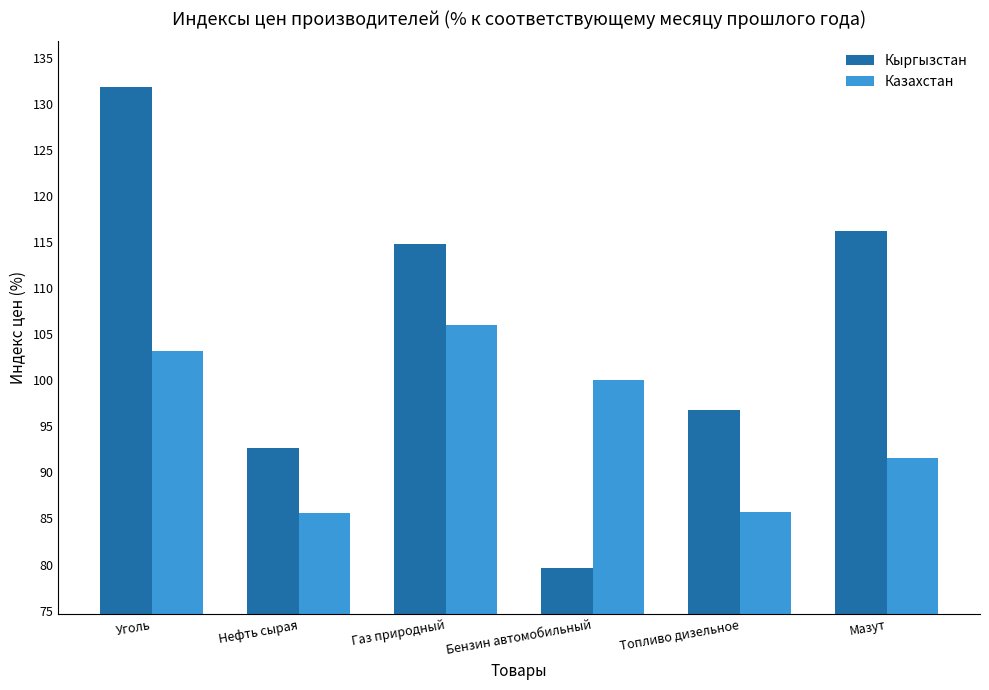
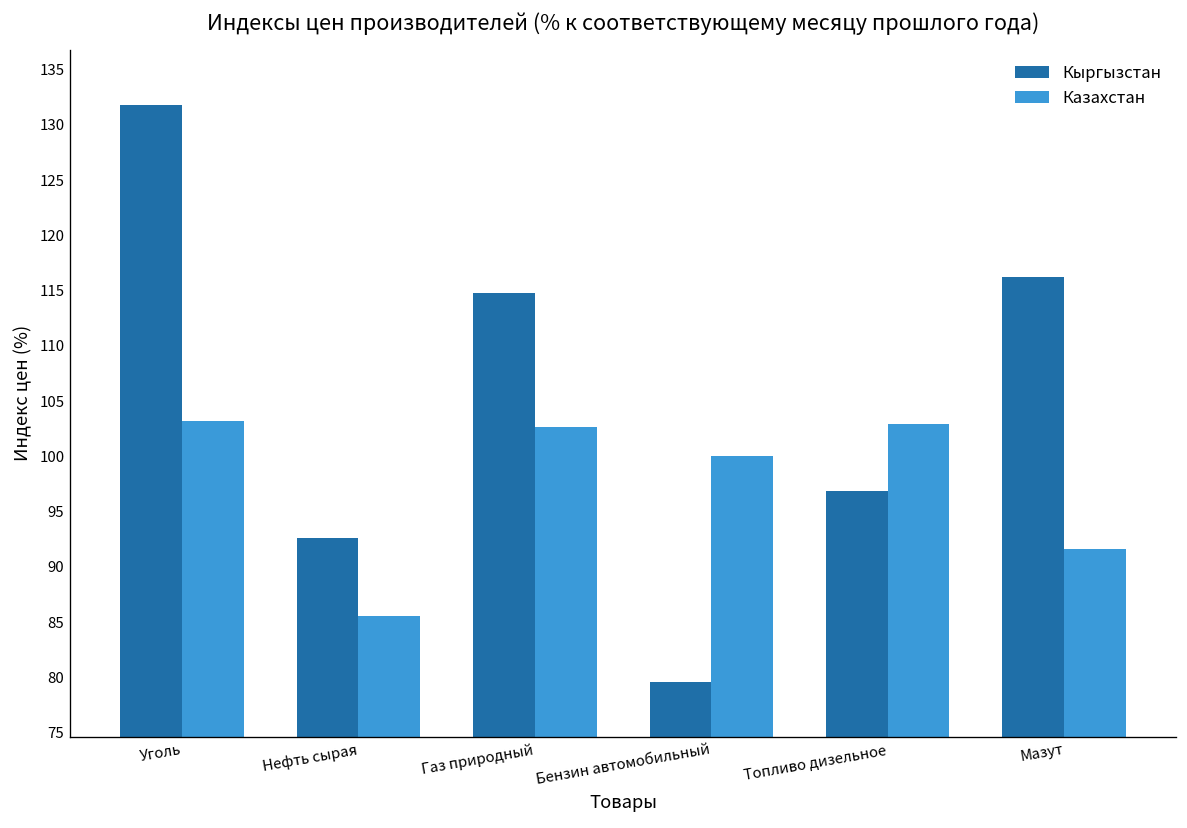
  {
    "Кыргызстан": {
      "Уголь": 132,
      "Нефть сырая": 93,
      "Газ природный": 115,
      "Бензин автомобильный": 80,
      "Топливо дизельное": 97,
      "Мазут": 116
    },
    "Казахстан": {
      "Уголь": 103,
      "Нефть сырая": 86,
-     "Газ природный": 106,
+     "Газ природный": 103,
      "Бензин автомобильный": 100,
-     "Топливо дизельное": 86,
+     "Топливо дизельное": 103,
      "Мазут": 92
    }
  }
